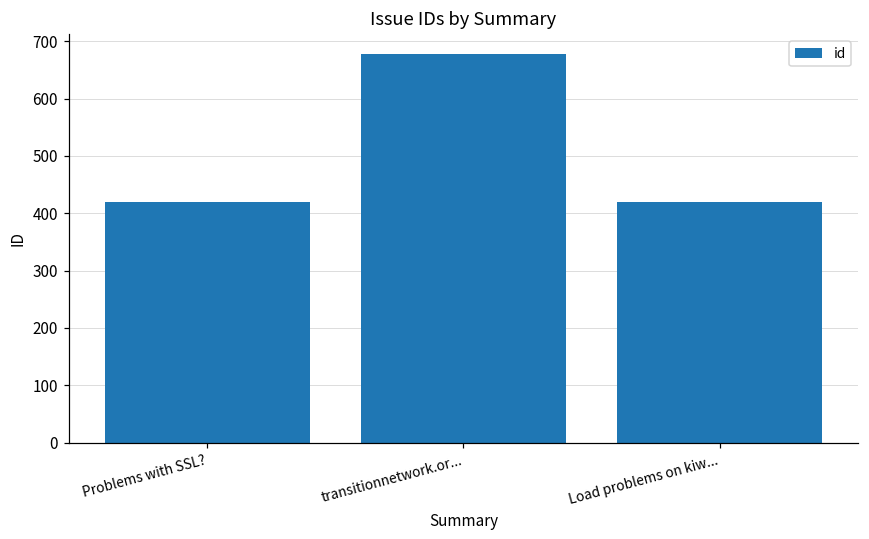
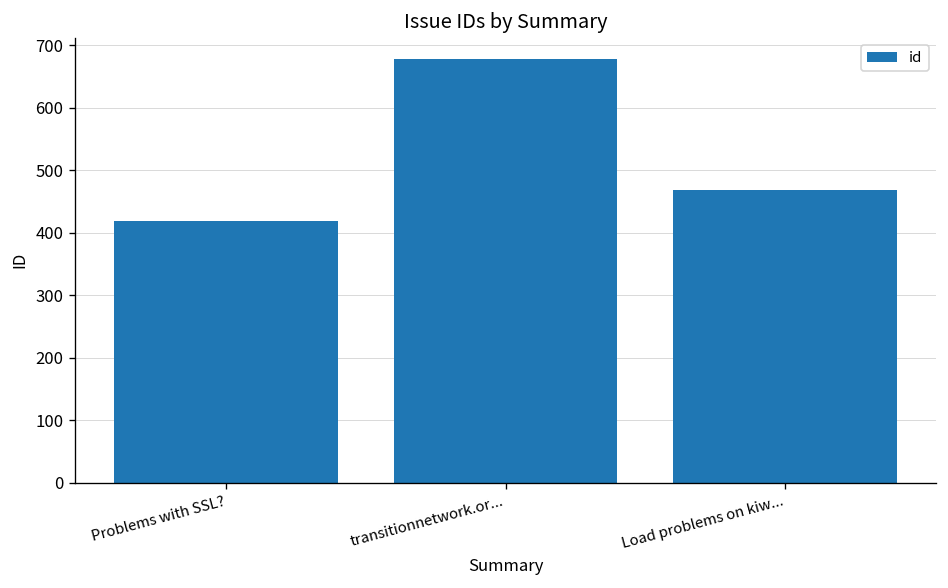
  {
    "Problems with SSL?": 420,
    "transitionnetwork.or...": 680,
-   "Load problems on kiw...": 420
+   "Load problems on kiw...": 470
  }
